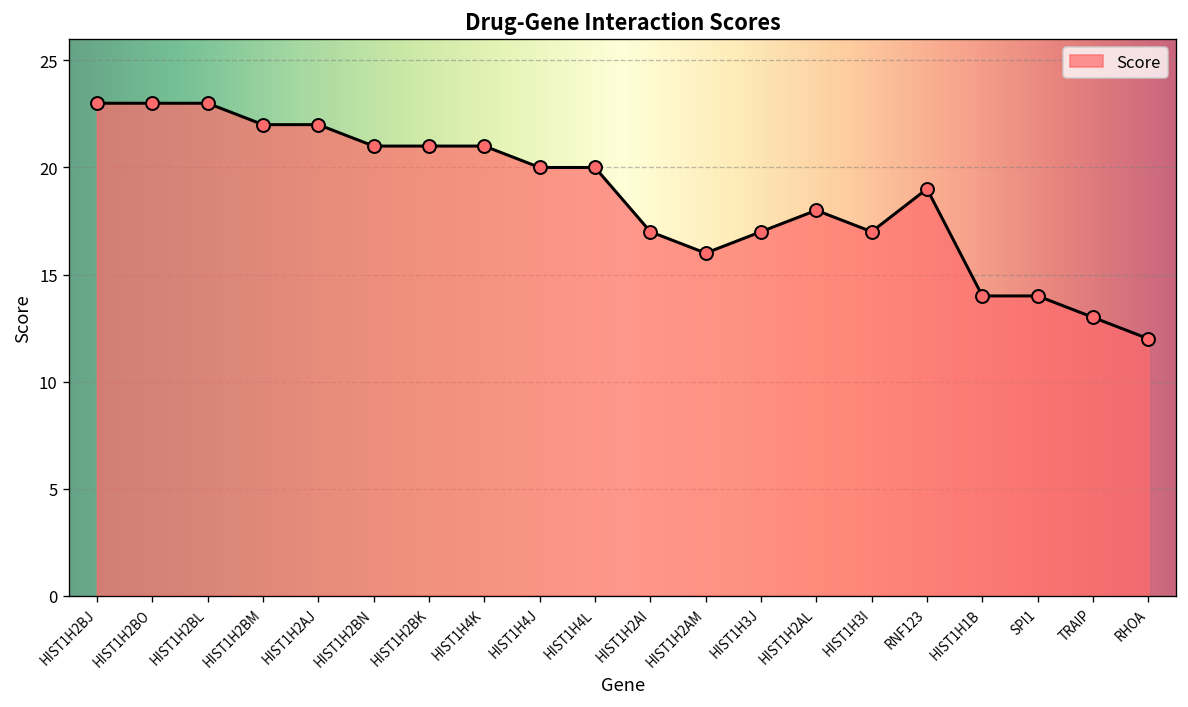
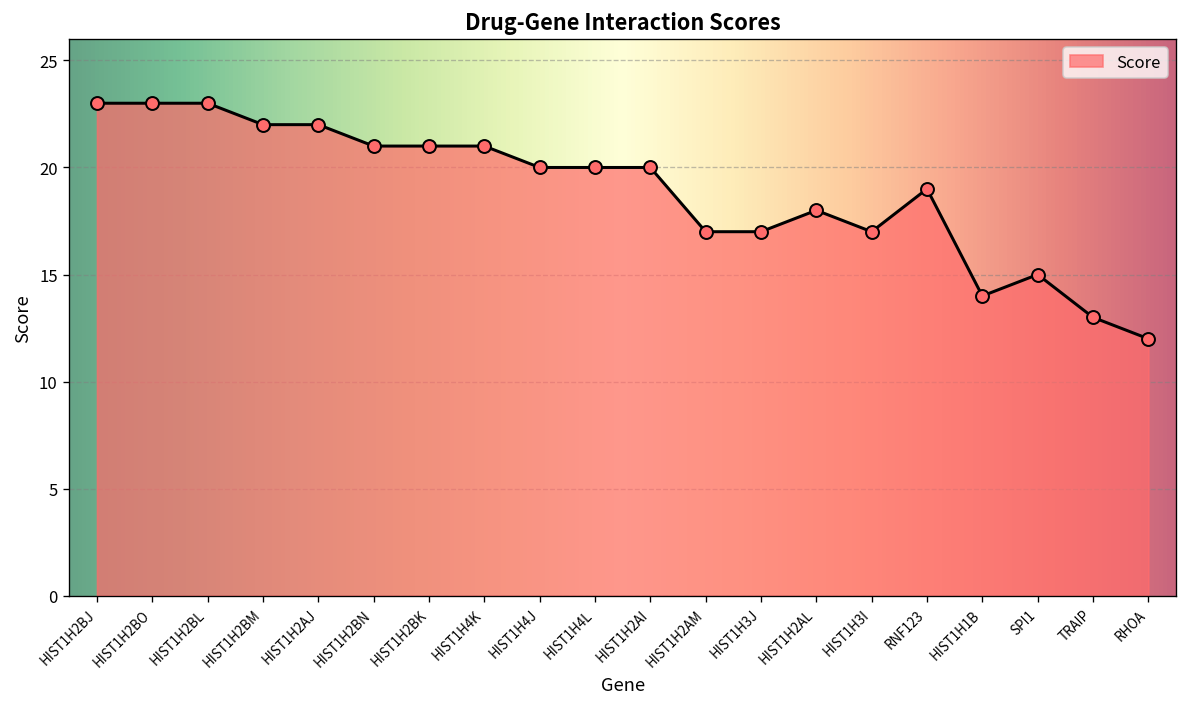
  {
    "HIST1H2BJ": 23,
    "HIST1H2BO": 23,
    "HIST1H2BL": 23,
    "HIST1H2BM": 22,
    "HIST1H2AJ": 22,
    "HIST1H2BN": 21,
    "HIST1H2BK": 21,
    "HIST1H4K": 21,
    "HIST1H4J": 20,
    "HIST1H4L": 20,
-   "HIST1H2AI": 17,
-   "HIST1H2AM": 16,
+   "HIST1H2AI": 20,
+   "HIST1H2AM": 17,
    "HIST1H3J": 17,
    "HIST1H2AL": 18,
    "HIST1H3I": 17,
    "RNF123": 19,
    "HIST1H1B": 14,
-   "SPI1": 14,
+   "SPI1": 15,
    "TRAIP": 13,
    "RHOA": 12
  }
